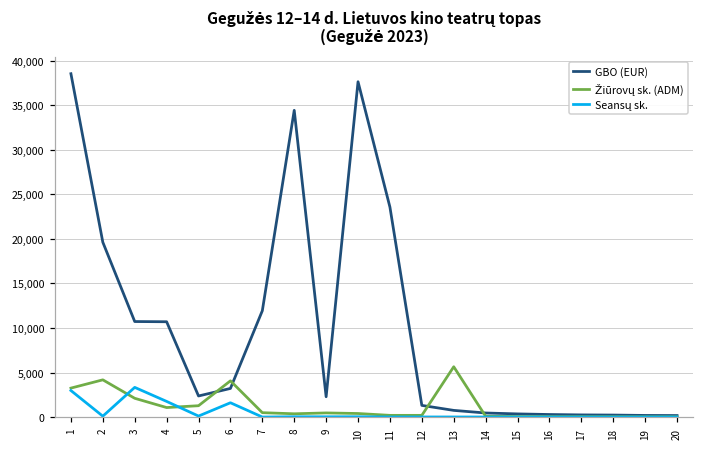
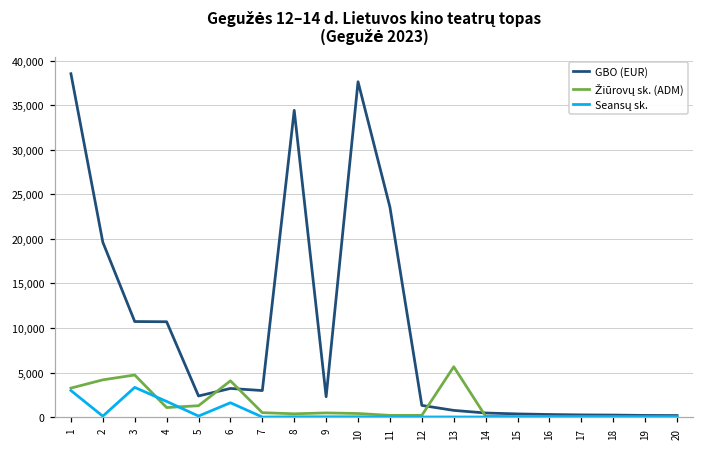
  {
    "GBO (EUR)": {
      "1": "39,000",
      "2": "20,000",
      "3": "11,000",
      "4": "11,000",
      "5": "2,000",
      "6": "3,000",
-     "7": "12,000",
+     "7": "3,000",
      "8": "34,000",
      "9": "2,000",
      "10": "38,000",
      "11": "24,000",
      "12": "1,000",
      "13": "1,000",
      "14": "0"
    },
    "Žiūrovų sk. (ADM)": {
      "2": "4,000",
-     "3": "2,000",
+     "3": "5,000",
      "4": "1,000",
      "5": "1,000",
      "6": "4,000",
      "7": "0",
      "8": "0",
      "9": "0",
      "10": "0",
      "13": "6,000"
    },
    "Seansų sk.": {
      "2": "0",
      "3": "3,000",
      "4": "2,000",
      "5": "0",
      "6": "2,000",
      "7": "0",
      "8": "0",
      "9": "0",
      "10": "0",
      "13": "0"
    }
  }
